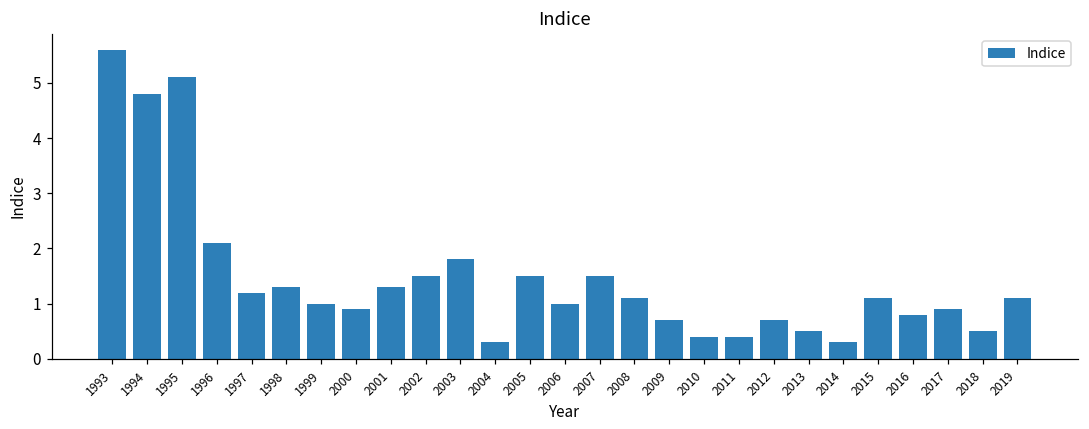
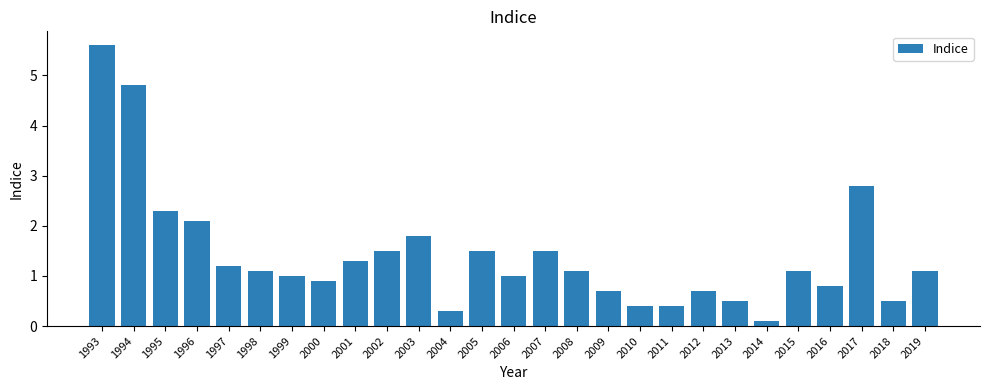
  {
    "1993": 5.6,
    "1994": 4.8,
-   "1995": 5.1,
+   "1995": 2.3,
    "1996": 2.1,
    "1997": 1.2,
-   "1998": 1.3,
+   "1998": 1.1,
    "1999": 1.0,
    "2000": 0.9,
    "2001": 1.3,
    "2002": 1.5,
    "2003": 1.8,
    "2004": 0.3,
    "2005": 1.5,
    "2006": 1.0,
    "2007": 1.5,
    "2008": 1.1,
    "2009": 0.7,
    "2010": 0.4,
    "2011": 0.4,
    "2012": 0.7,
    "2013": 0.5,
-   "2014": 0.3,
+   "2014": 0.1,
    "2015": 1.1,
    "2016": 0.8,
-   "2017": 0.9,
+   "2017": 2.8,
    "2018": 0.5,
    "2019": 1.1
  }
